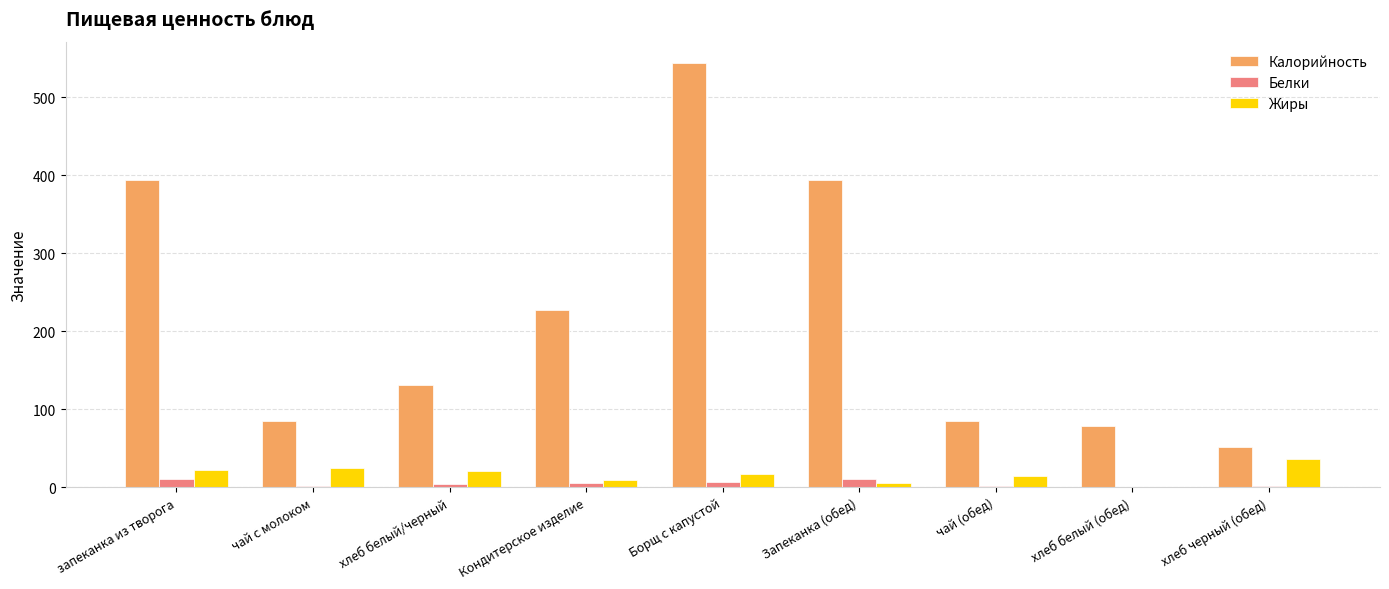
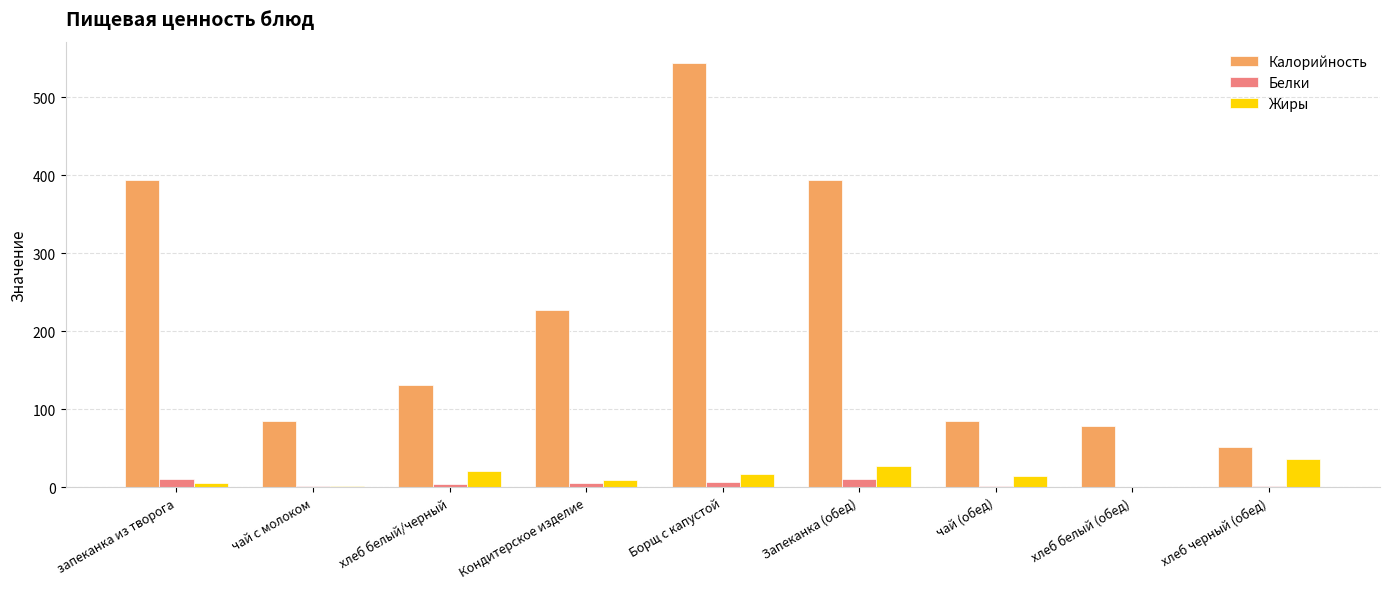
  {
    "Жиры": {
-     "запеканка из творога": 20,
-     "чай с молоком": 30,
+     "запеканка из творога": 10,
+     "чай с молоком": 0,
      "хлеб белый/черный": 20,
      "Кондитерское изделие": 10,
      "Борщ с капустой": 20,
-     "Запеканка (обед)": 10,
+     "Запеканка (обед)": 30,
      "чай (обед)": 10,
      "хлеб черный (обед)": 40
    }
  }
